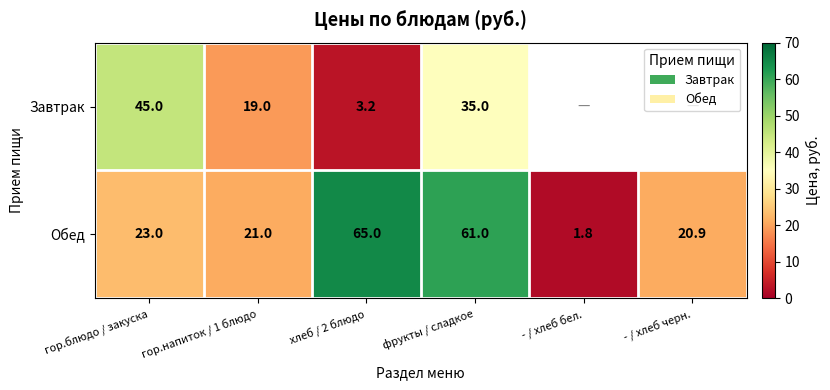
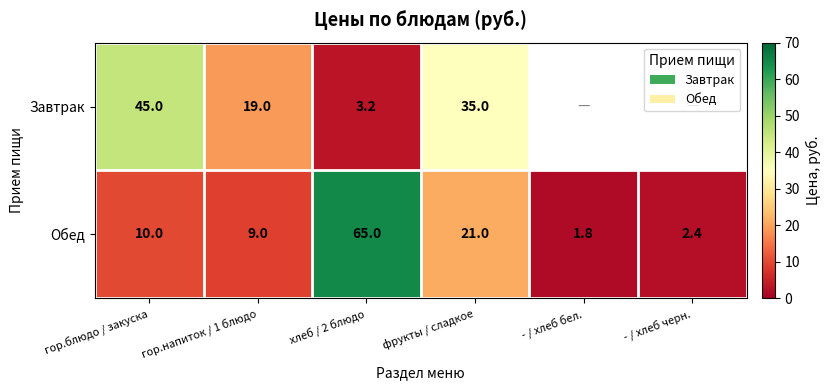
  {
    "Завтрак": {
      "гор.блюдо / закуска": 45.0,
      "гор.напиток / 1 блюдо": 19.0,
      "хлеб / 2 блюдо": 3.2,
      "фрукты / сладкое": 35.0
    },
    "Обед": {
-     "гор.блюдо / закуска": 23.0,
-     "гор.напиток / 1 блюдо": 21.0,
+     "гор.блюдо / закуска": 10.0,
+     "гор.напиток / 1 блюдо": 9.0,
      "хлеб / 2 блюдо": 65.0,
-     "фрукты / сладкое": 61.0,
+     "фрукты / сладкое": 21.0,
      "- / хлеб бел.": 1.8,
-     "- / хлеб черн.": 20.9
+     "- / хлеб черн.": 2.4
    }
  }
